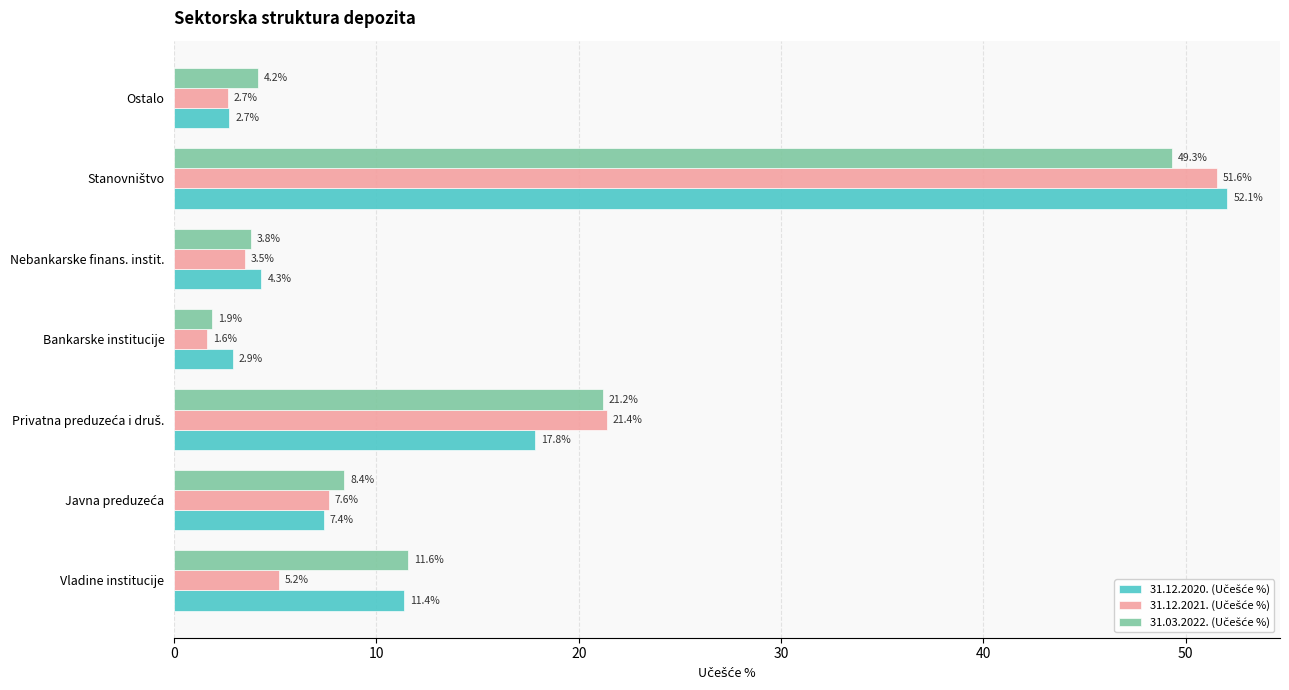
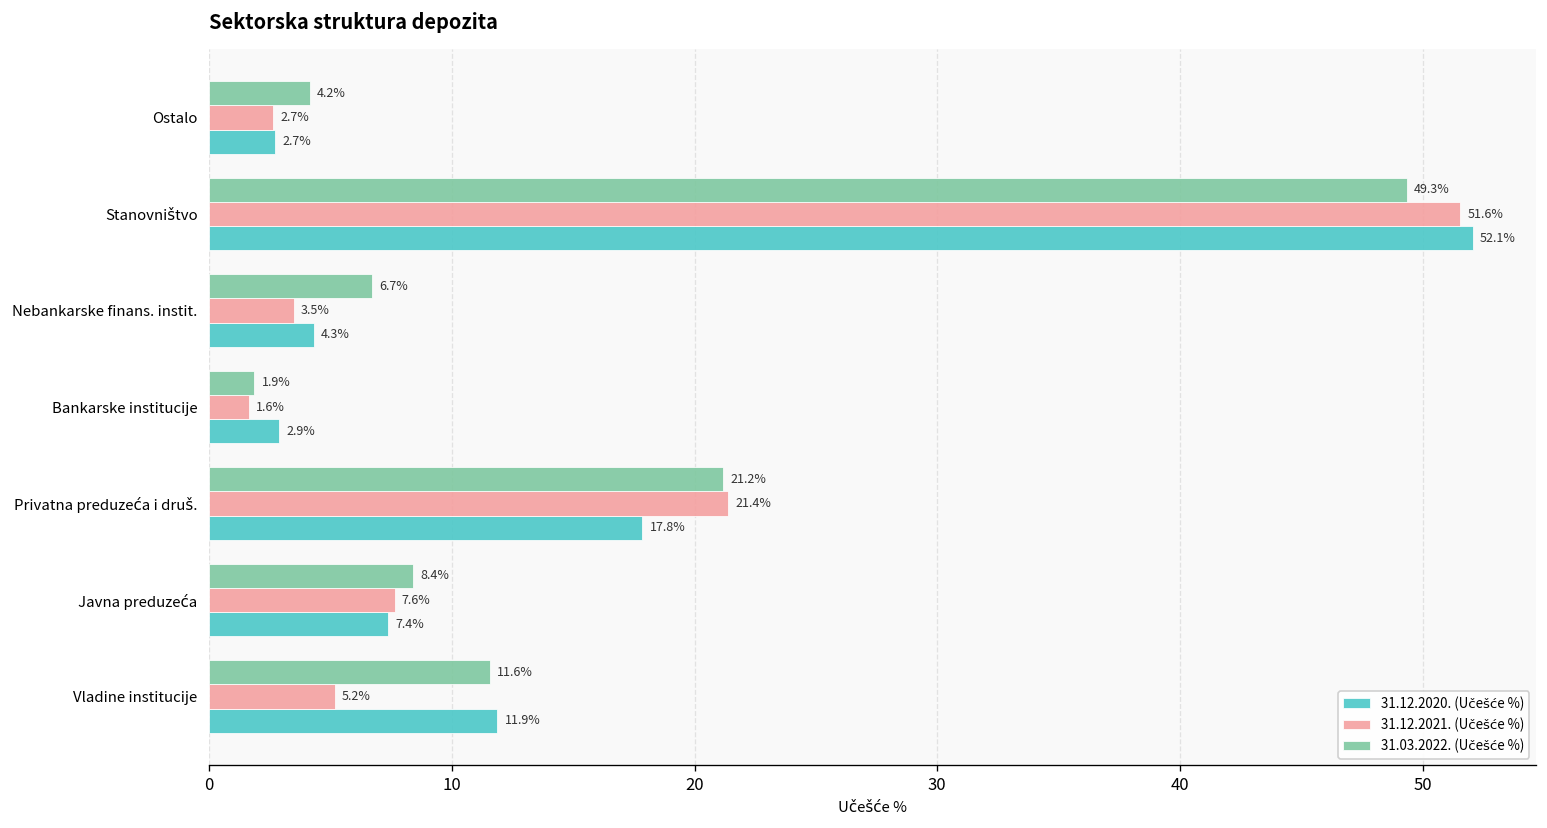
  {
    "31.12.2020. (Učešće %)": {
      "Ostalo": "2.7%",
      "Stanovništvo": "52.1%",
      "Nebankarske finans. instit.": "4.3%",
      "Bankarske institucije": "2.9%",
      "Privatna preduzeća i druš.": "17.8%",
      "Javna preduzeća": "7.4%",
-     "Vladine institucije": "11.4%"
+     "Vladine institucije": "11.9%"
    },
    "31.12.2021. (Učešće %)": {
      "Ostalo": "2.7%",
      "Stanovništvo": "51.6%",
      "Nebankarske finans. instit.": "3.5%",
      "Bankarske institucije": "1.6%",
      "Privatna preduzeća i druš.": "21.4%",
      "Javna preduzeća": "7.6%",
      "Vladine institucije": "5.2%"
    },
    "31.03.2022. (Učešće %)": {
      "Ostalo": "4.2%",
      "Stanovništvo": "49.3%",
-     "Nebankarske finans. instit.": "3.8%",
+     "Nebankarske finans. instit.": "6.7%",
      "Bankarske institucije": "1.9%",
      "Privatna preduzeća i druš.": "21.2%",
      "Javna preduzeća": "8.4%",
      "Vladine institucije": "11.6%"
    }
  }
